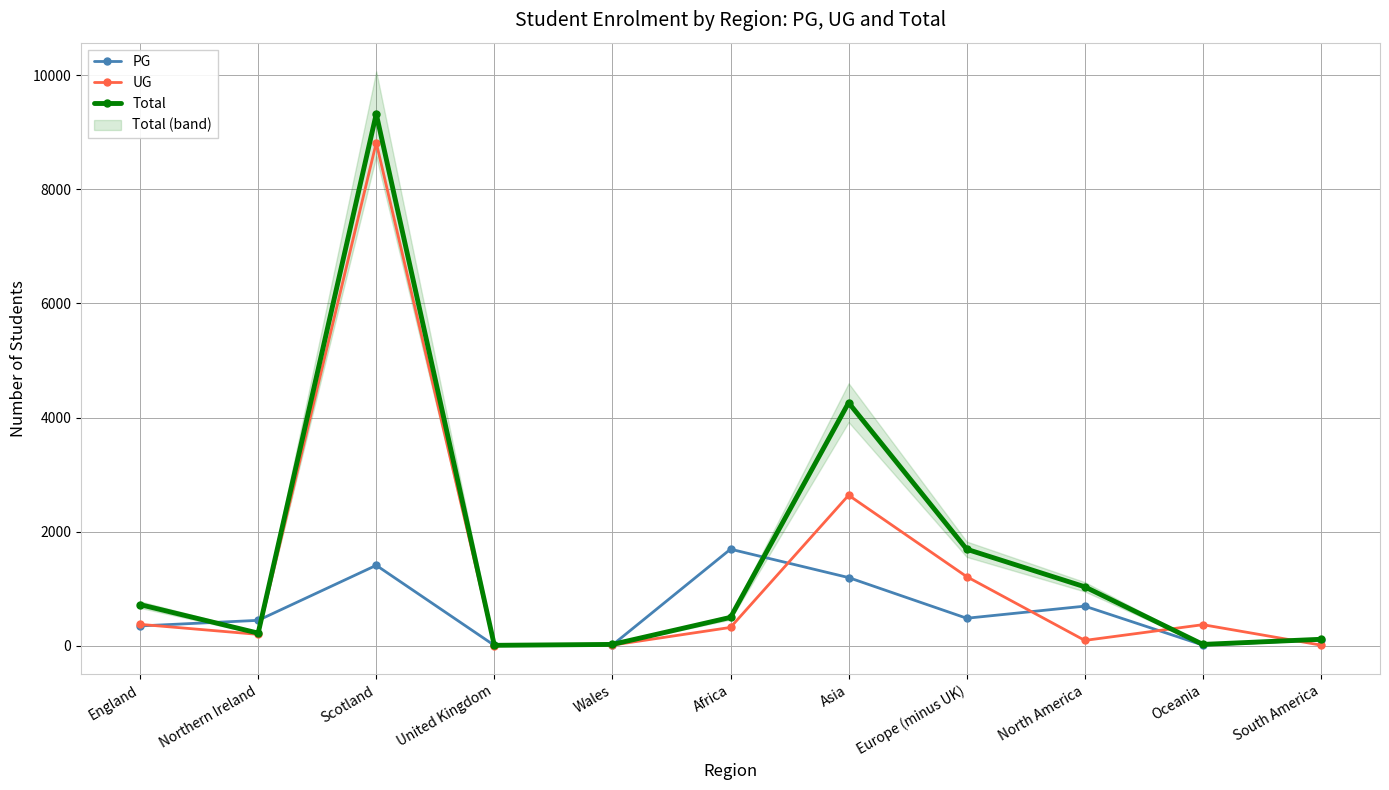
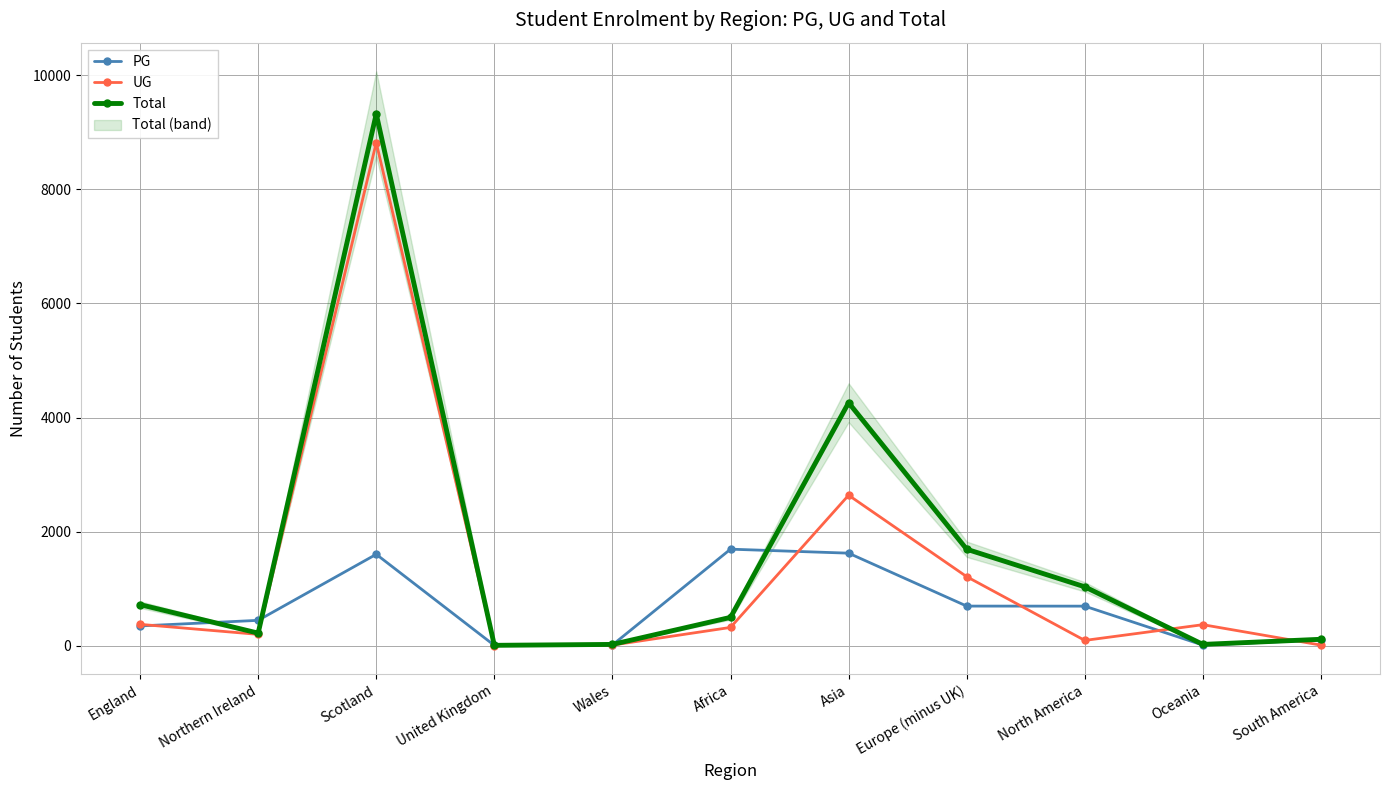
  {
    "PG": {
      "Northern Ireland": 400,
-     "Scotland": 1400,
+     "Scotland": 1600,
      "Africa": 1700,
-     "Asia": 1200,
-     "Europe (minus UK)": 500,
+     "Asia": 1600,
+     "Europe (minus UK)": 700,
      "North America": 700
    },
    "UG": {
      "Scotland": 8800,
      "Africa": 300,
      "Asia": 2600,
      "Europe (minus UK)": 1200,
      "North America": 100,
      "Oceania": 400,
      "South America": 0
    }
  }
